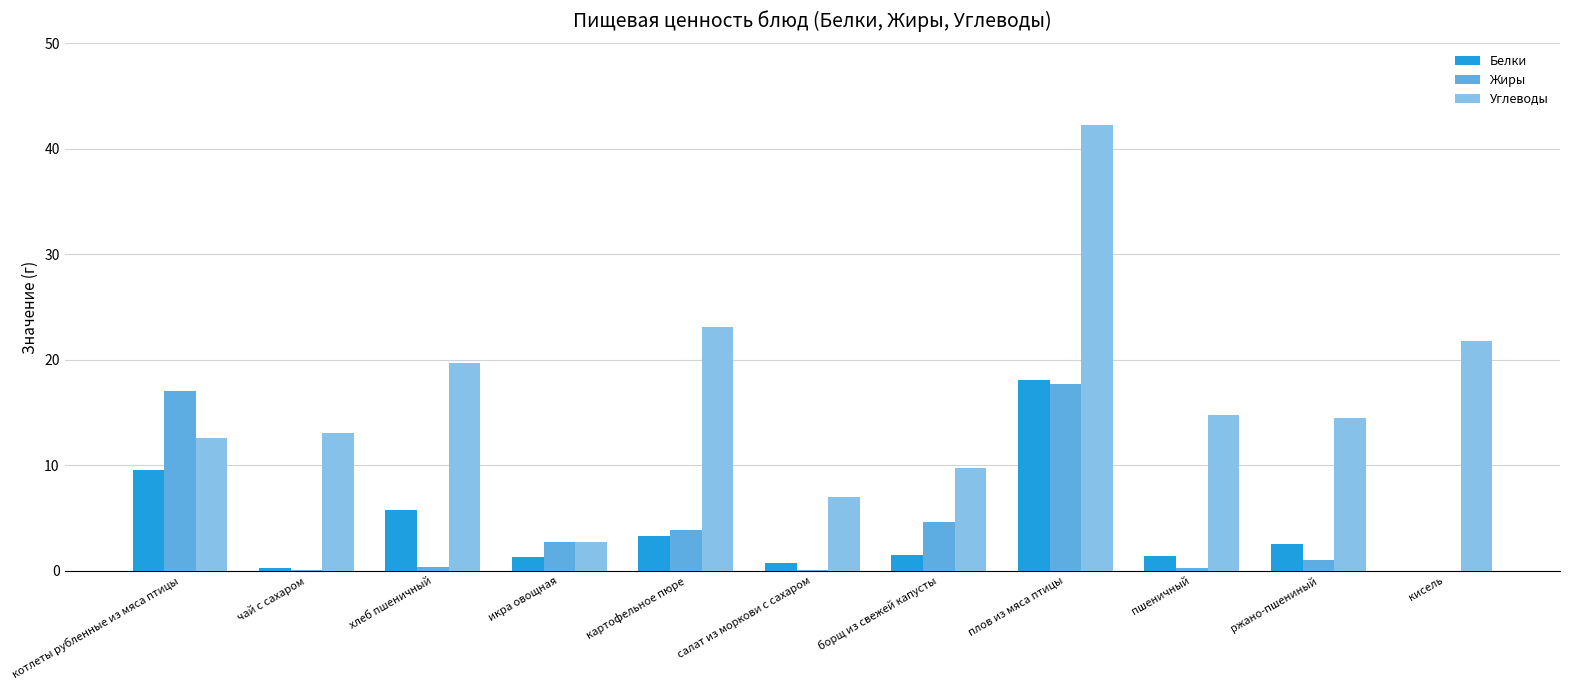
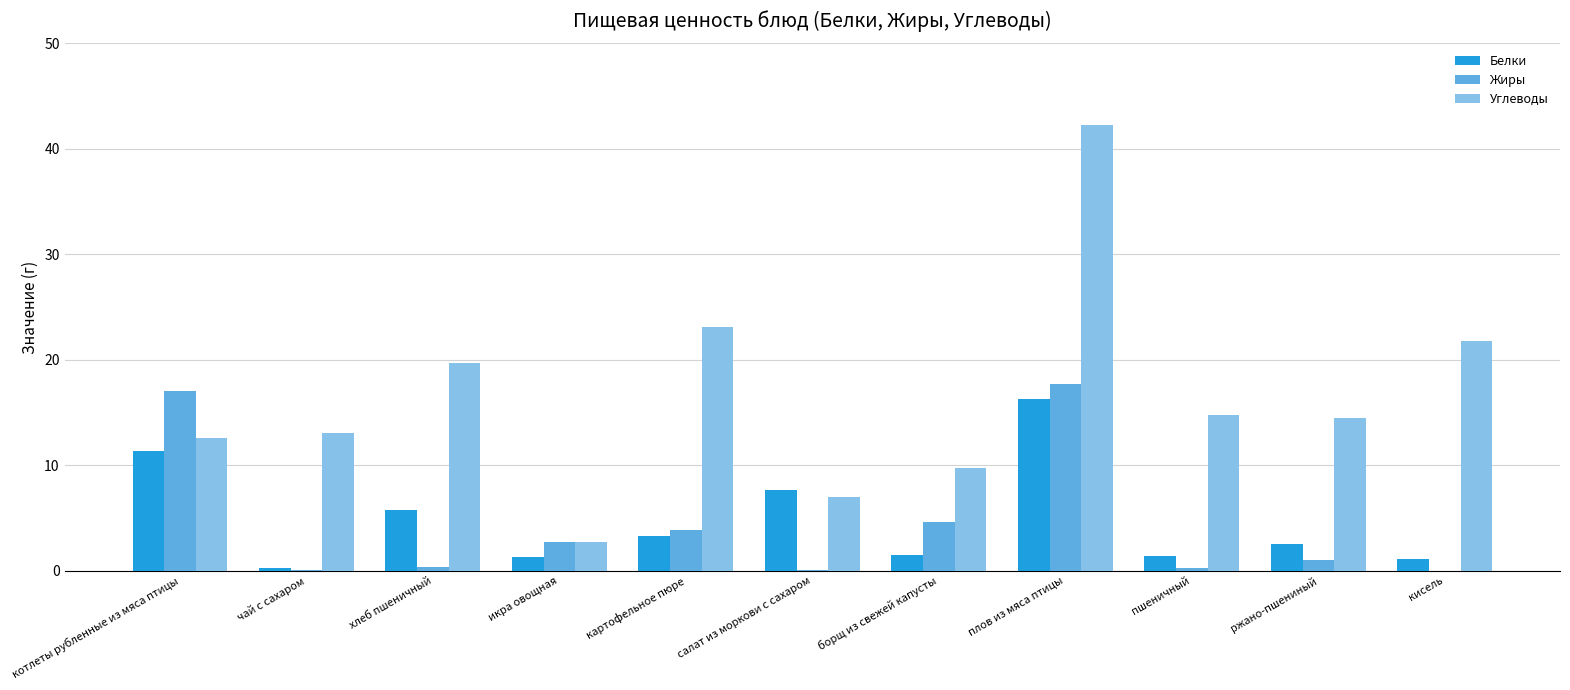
  {
    "Белки": {
-     "котлеты рубленные из мяса птицы": 9.6,
+     "котлеты рубленные из мяса птицы": 11.4,
      "хлеб пшеничный": 5.8,
      "икра овощная": 1.3,
      "картофельное пюре": 3.3,
-     "салат из моркови с сахаром": 0.8,
+     "салат из моркови с сахаром": 7.6,
      "борщ из свежей капусты": 1.5,
-     "плов из мяса птицы": 18.0,
+     "плов из мяса птицы": 16.3,
      "пшеничный": 1.3,
      "ржано-пшениный": 2.6,
-     "кисель": 0.0
+     "кисель": 1.1
    }
  }
